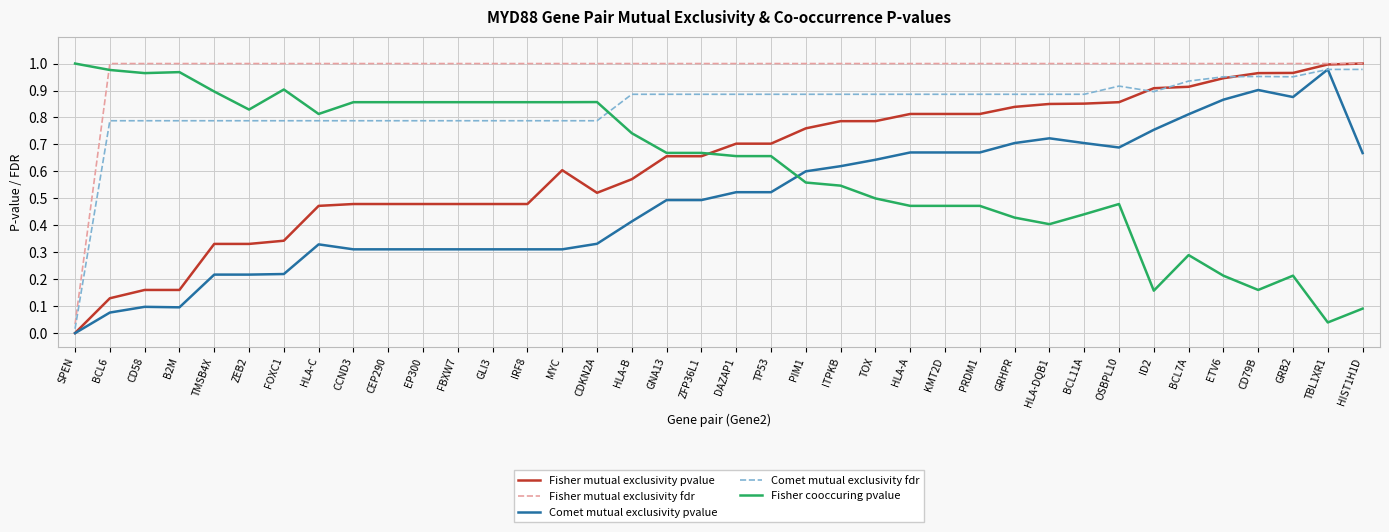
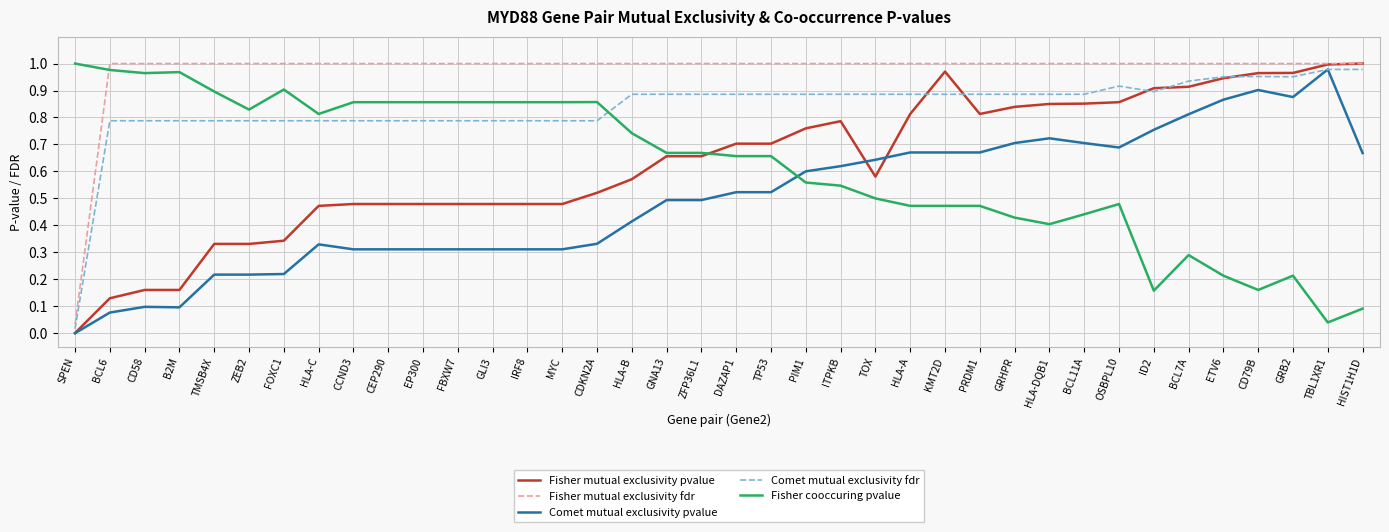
  {
    "Fisher mutual exclusivity pvalue": {
      "BCL6": 0.13,
      "CD58": 0.16,
      "B2M": 0.16,
      "TMSB4X": 0.33,
      "ZEB2": 0.33,
      "FOXC1": 0.34,
      "HLA-C": 0.47,
      "CCND3": 0.48,
      "CEP290": 0.48,
      "EP300": 0.48,
      "FBXW7": 0.48,
      "GLI3": 0.48,
      "IRF8": 0.48,
-     "MYC": 0.60,
+     "MYC": 0.48,
      "CDKN2A": 0.52,
      "HLA-B": 0.57,
      "GNA13": 0.66,
      "ZFP36L1": 0.66,
      "DAZAP1": 0.70,
      "TP53": 0.70,
      "PIM1": 0.76,
      "ITPKB": 0.79,
-     "TOX": 0.79,
+     "TOX": 0.58,
      "HLA-A": 0.81,
-     "KMT2D": 0.81,
+     "KMT2D": 0.97,
      "PRDM1": 0.81,
      "GRHPR": 0.84,
      "HLA-DQB1": 0.85,
      "BCL11A": 0.85,
      "OSBPL10": 0.86,
      "ID2": 0.91,
      "BCL7A": 0.91,
      "CD79B": 0.96,
      "GRB2": 0.97
    },
    "Fisher mutual exclusivity fdr": {
      "SPEN": 0.03,
      "BCL6": 1.00,
      "CD58": 1.00,
      "B2M": 1.00,
      "TMSB4X": 1.00,
      "ZEB2": 1.00,
      "FOXC1": 1.00,
      "HLA-C": 1.00,
      "CCND3": 1.00,
      "CEP290": 1.00,
      "EP300": 1.00,
      "FBXW7": 1.00,
      "GLI3": 1.00,
      "IRF8": 1.00,
      "MYC": 1.00,
      "CDKN2A": 1.00,
      "HLA-B": 1.00,
      "GNA13": 1.00,
      "ZFP36L1": 1.00,
      "DAZAP1": 1.00,
      "TP53": 1.00,
      "PIM1": 1.00,
      "ITPKB": 1.00,
      "TOX": 1.00,
      "HLA-A": 1.00,
      "KMT2D": 1.00,
      "PRDM1": 1.00,
      "GRHPR": 1.00,
      "HLA-DQB1": 1.00,
      "BCL11A": 1.00,
      "OSBPL10": 1.00,
      "ID2": 1.00,
      "BCL7A": 1.00,
      "ETV6": 1.00,
      "CD79B": 1.00,
      "GRB2": 1.00
    },
    "Comet mutual exclusivity pvalue": {
      "BCL6": 0.08,
      "CD58": 0.10,
      "B2M": 0.10,
      "TMSB4X": 0.22,
      "ZEB2": 0.22,
      "FOXC1": 0.22,
      "HLA-C": 0.33,
      "CCND3": 0.31,
      "CEP290": 0.31,
      "EP300": 0.31,
      "FBXW7": 0.31,
      "GLI3": 0.31,
      "IRF8": 0.31,
      "MYC": 0.31,
      "CDKN2A": 0.33,
      "HLA-B": 0.41,
      "GNA13": 0.49,
      "ZFP36L1": 0.49,
      "DAZAP1": 0.52,
      "TP53": 0.52,
      "PIM1": 0.60,
      "ITPKB": 0.62,
      "TOX": 0.64,
      "HLA-A": 0.67,
      "KMT2D": 0.67,
      "PRDM1": 0.67,
      "GRHPR": 0.71,
      "HLA-DQB1": 0.72,
      "BCL11A": 0.71,
      "OSBPL10": 0.69,
      "ID2": 0.75,
      "BCL7A": 0.81,
      "ETV6": 0.87,
      "CD79B": 0.90,
      "GRB2": 0.88,
      "HIST1H1D": 0.67
    },
    "Comet mutual exclusivity fdr": {
      "SPEN": 0.02,
      "BCL6": 0.79,
      "CD58": 0.79,
      "B2M": 0.79,
      "TMSB4X": 0.79,
      "ZEB2": 0.79,
      "FOXC1": 0.79,
      "HLA-C": 0.79,
      "CCND3": 0.79,
      "CEP290": 0.79,
      "EP300": 0.79,
      "FBXW7": 0.79,
      "GLI3": 0.79,
      "IRF8": 0.79,
      "MYC": 0.79,
      "CDKN2A": 0.79,
      "HLA-B": 0.89,
      "GNA13": 0.89,
      "ZFP36L1": 0.89,
      "DAZAP1": 0.89,
      "TP53": 0.89,
      "PIM1": 0.89,
      "ITPKB": 0.89,
      "TOX": 0.89,
      "HLA-A": 0.89,
      "KMT2D": 0.89,
      "PRDM1": 0.89,
      "GRHPR": 0.89,
      "HLA-DQB1": 0.89,
      "BCL11A": 0.89,
      "OSBPL10": 0.92,
      "ID2": 0.90,
      "BCL7A": 0.94,
      "CD79B": 0.95,
      "GRB2": 0.95,
      "HIST1H1D": 0.98
    },
    "Fisher cooccuring pvalue": {
      "SPEN": 1.00,
      "BCL6": 0.98,
      "CD58": 0.96,
      "B2M": 0.97,
      "TMSB4X": 0.90,
      "ZEB2": 0.83,
      "FOXC1": 0.90,
      "HLA-C": 0.81,
      "CCND3": 0.86,
      "CEP290": 0.86,
      "EP300": 0.86,
      "FBXW7": 0.86,
      "GLI3": 0.86,
      "IRF8": 0.86,
      "MYC": 0.86,
      "CDKN2A": 0.86,
      "HLA-B": 0.74,
      "GNA13": 0.67,
      "ZFP36L1": 0.67,
      "DAZAP1": 0.66,
      "TP53": 0.66,
      "PIM1": 0.56,
      "ITPKB": 0.55,
      "TOX": 0.50,
      "HLA-A": 0.47,
      "KMT2D": 0.47,
      "PRDM1": 0.47,
      "GRHPR": 0.43,
      "HLA-DQB1": 0.40,
      "BCL11A": 0.44,
      "OSBPL10": 0.48,
      "ID2": 0.16,
      "BCL7A": 0.29,
      "ETV6": 0.21,
      "CD79B": 0.16,
      "GRB2": 0.21,
      "TBL1XR1": 0.04,
      "HIST1H1D": 0.09
    }
  }
